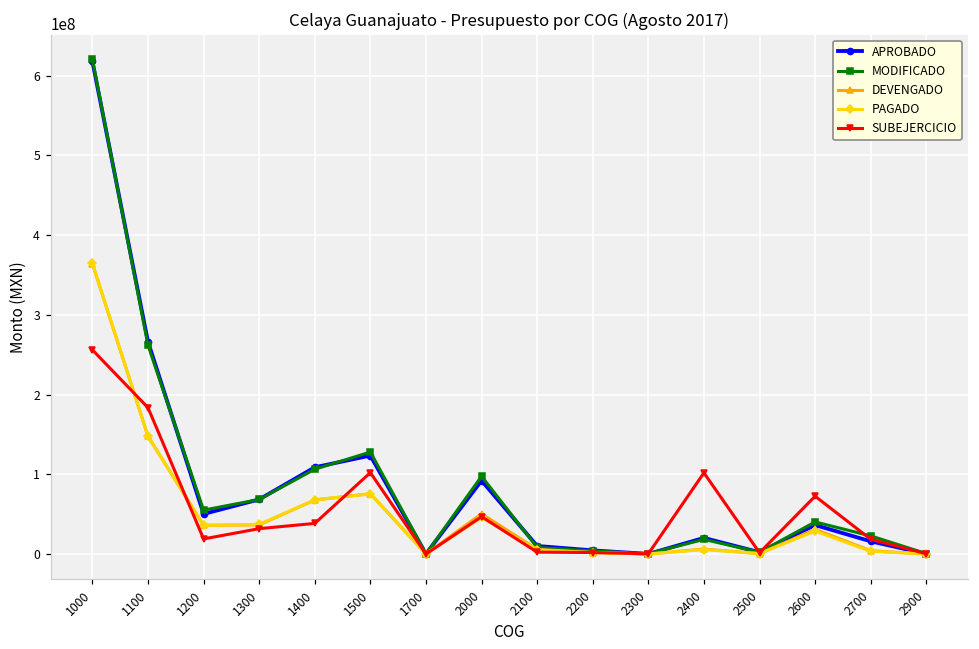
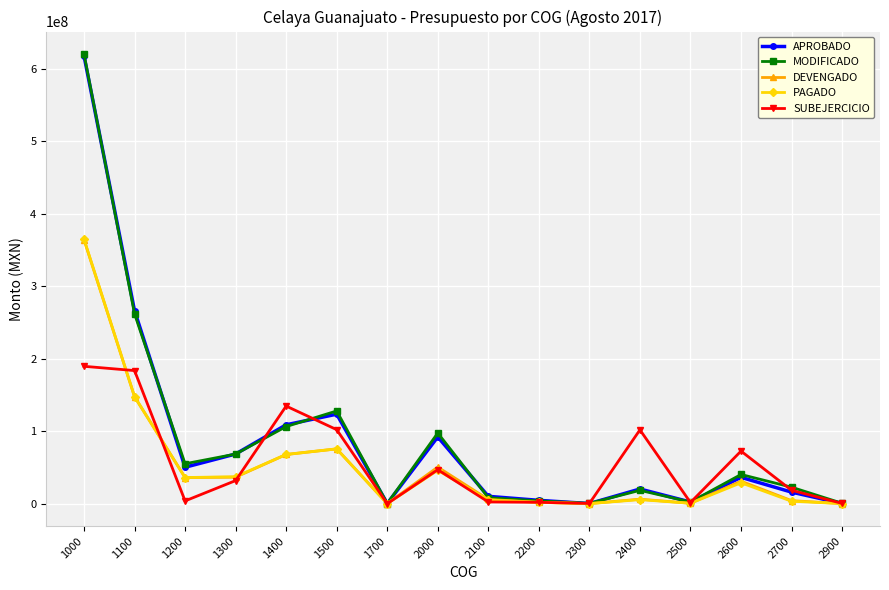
  {
    "APROBADO": {
      "1100": 270000000,
      "1200": 50000000,
      "1500": 120000000,
      "2000": 90000000,
      "2600": 40000000
    },
    "MODIFICADO": {
      "1100": 260000000,
      "1200": 60000000,
      "1500": 130000000,
      "2000": 100000000,
      "2600": 40000000,
      "2700": 20000000
    },
    "SUBEJERCICIO": {
-     "1000": 260000000,
+     "1000": 190000000,
      "1100": 180000000,
-     "1200": 20000000,
+     "1200": 0,
      "1300": 30000000,
-     "1400": 40000000,
+     "1400": 130000000,
      "1500": 100000000,
      "2400": 100000000,
      "2600": 70000000
    }
  }
